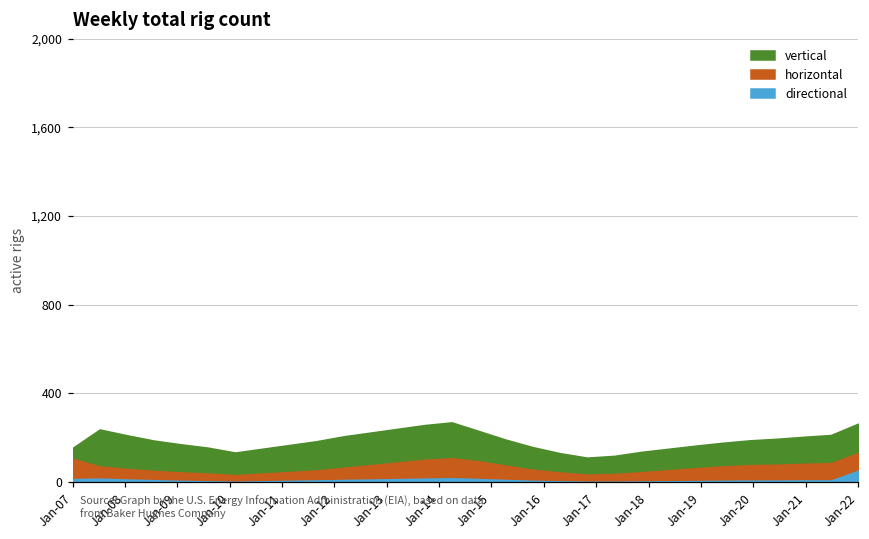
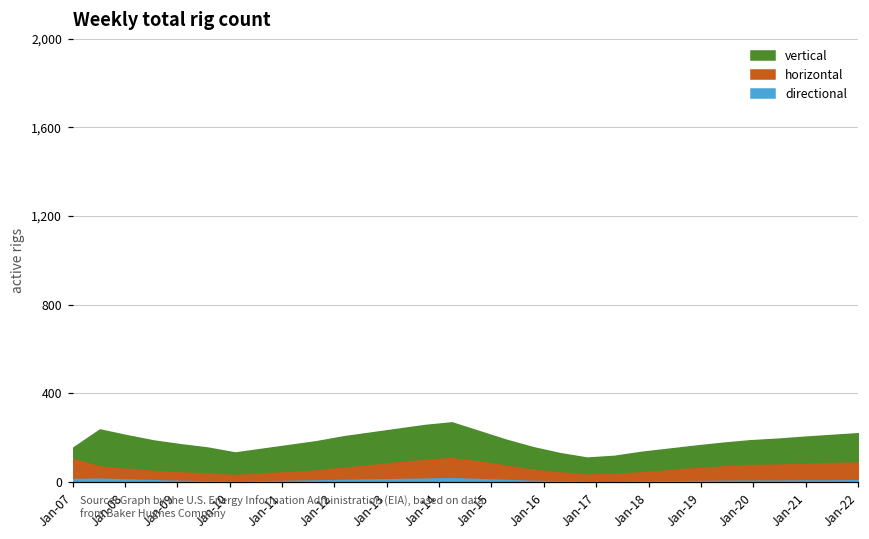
  {
    "directional": {
-     "Jan-22": 60
+     "Jan-22": 20
    },
    "vertical": {
      "Jan-07": 40,
      "Jan-22": 130
    }
  }
